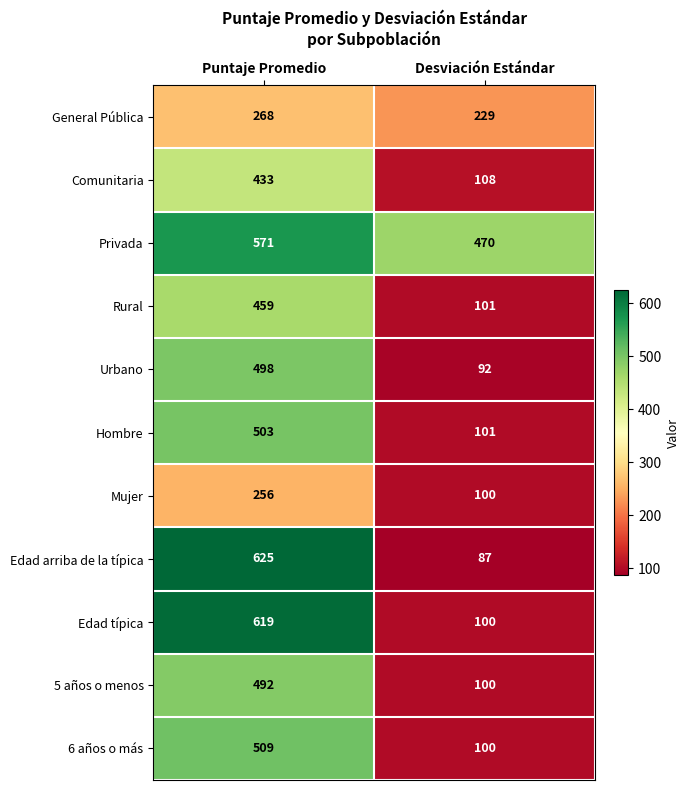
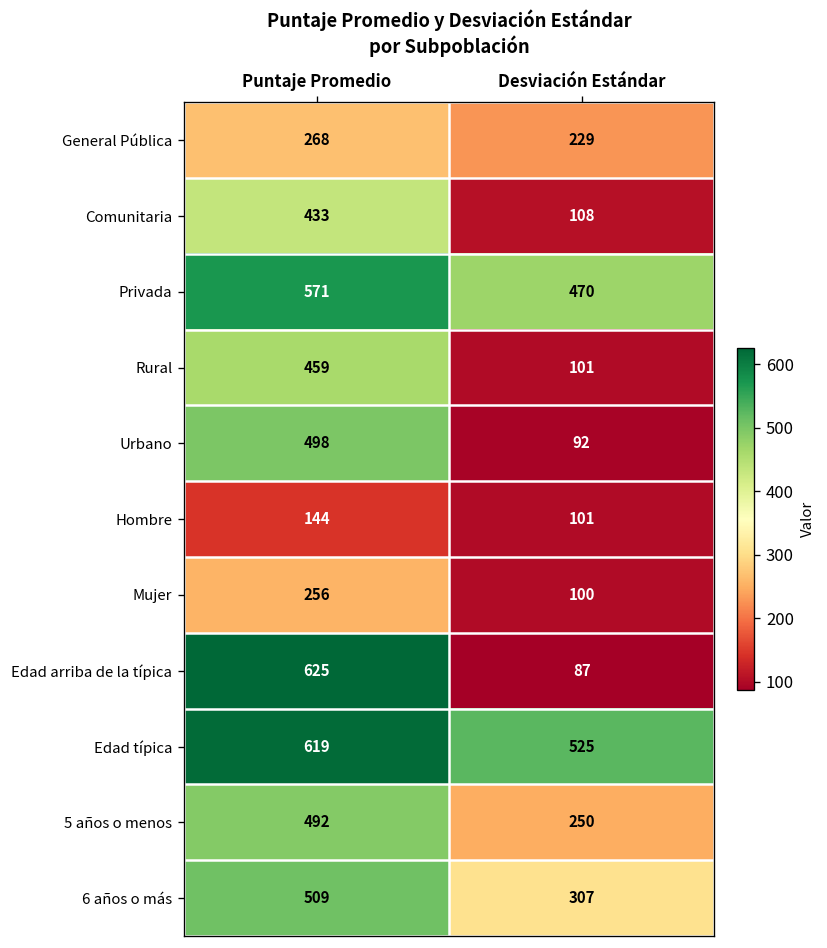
  {
    "General Pública": {
      "Puntaje Promedio": 268,
      "Desviación Estándar": 229
    },
    "Comunitaria": {
      "Puntaje Promedio": 433,
      "Desviación Estándar": 108
    },
    "Privada": {
      "Puntaje Promedio": 571,
      "Desviación Estándar": 470
    },
    "Rural": {
      "Puntaje Promedio": 459,
      "Desviación Estándar": 101
    },
    "Urbano": {
      "Puntaje Promedio": 498,
      "Desviación Estándar": 92
    },
    "Hombre": {
-     "Puntaje Promedio": 503,
+     "Puntaje Promedio": 144,
      "Desviación Estándar": 101
    },
    "Mujer": {
      "Puntaje Promedio": 256,
      "Desviación Estándar": 100
    },
    "Edad arriba de la típica": {
      "Puntaje Promedio": 625,
      "Desviación Estándar": 87
    },
    "Edad típica": {
      "Puntaje Promedio": 619,
-     "Desviación Estándar": 100
+     "Desviación Estándar": 525
    },
    "5 años o menos": {
      "Puntaje Promedio": 492,
-     "Desviación Estándar": 100
+     "Desviación Estándar": 250
    },
    "6 años o más": {
      "Puntaje Promedio": 509,
-     "Desviación Estándar": 100
+     "Desviación Estándar": 307
    }
  }
